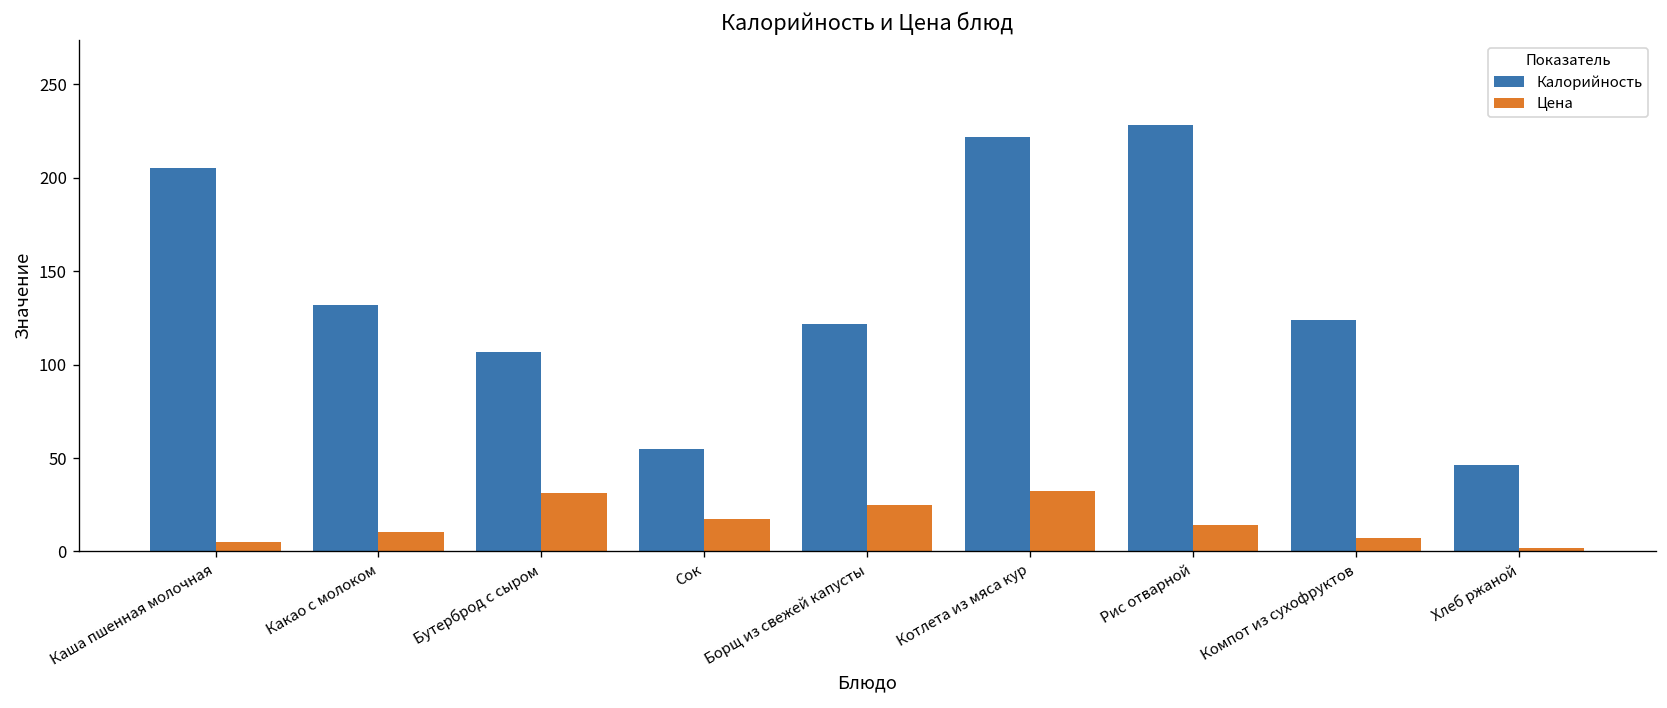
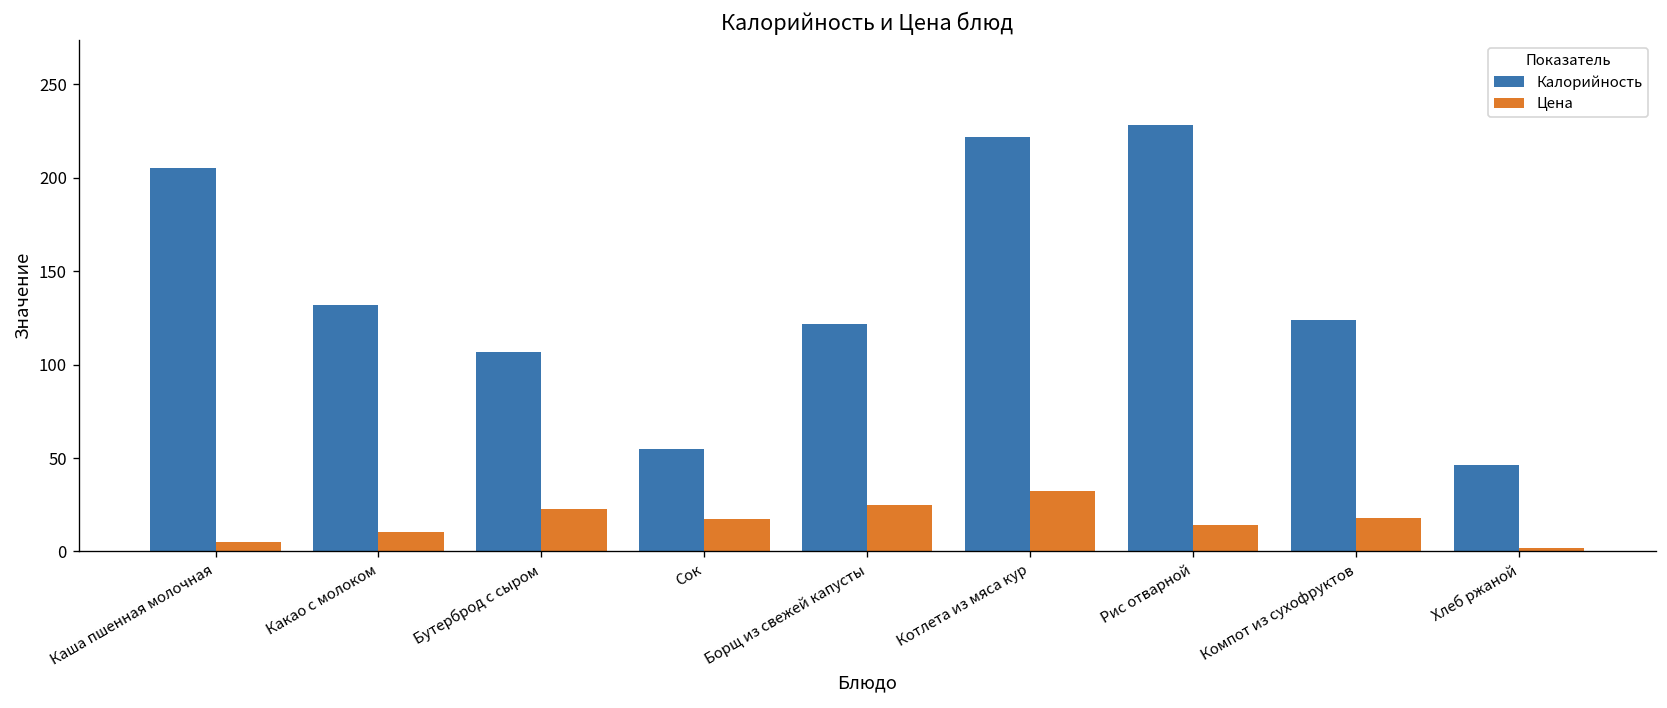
  {
    "Калорийность": {
      "Каша пшенная молочная": 205,
      "Какао с молоком": 132,
      "Бутерброд с сыром": 107,
      "Сок": 55,
      "Борщ из свежей капусты": 122,
      "Котлета из мяса кур": 222,
      "Рис отварной": 228,
      "Компот из сухофруктов": 124,
      "Хлеб ржаной": 46
    },
    "Цена": {
      "Каша пшенная молочная": 5,
      "Какао с молоком": 11,
-     "Бутерброд с сыром": 31,
+     "Бутерброд с сыром": 23,
      "Сок": 18,
      "Борщ из свежей капусты": 25,
      "Котлета из мяса кур": 32,
      "Рис отварной": 14,
-     "Компот из сухофруктов": 7,
+     "Компот из сухофруктов": 18,
      "Хлеб ржаной": 2
    }
  }
